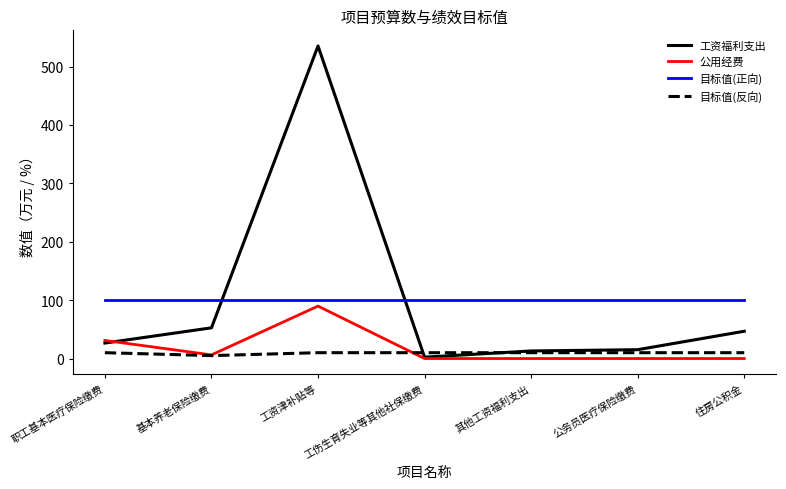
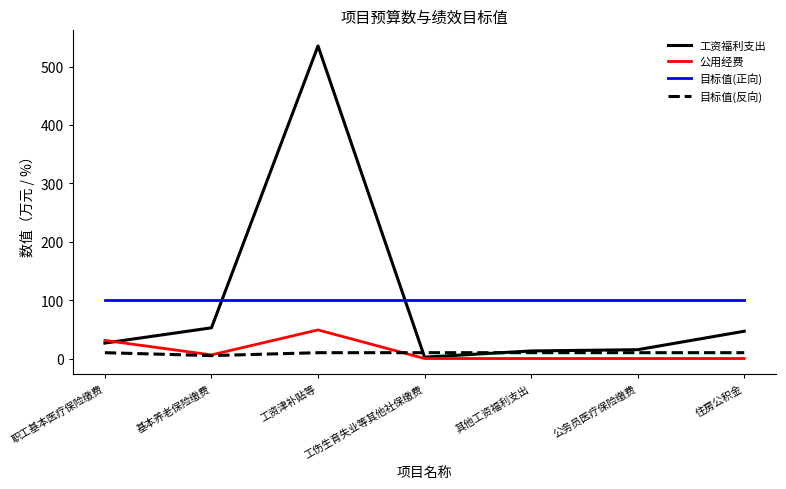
  {
    "公用经费": {
      "职工基本医疗保险缴费": 30,
-     "工资津补贴等": 90,
+     "工资津补贴等": 50,
      "其他工资福利支出": 0,
      "公务员医疗保险缴费": 0,
      "住房公积金": 0
    },
    "目标值(正向)": {
      "职工基本医疗保险缴费": 100,
      "基本养老保险缴费": 100,
      "工资津补贴等": 100,
      "工伤生育失业等其他社保缴费": 100,
      "其他工资福利支出": 100,
      "公务员医疗保险缴费": 100,
      "住房公积金": 100
    }
  }
